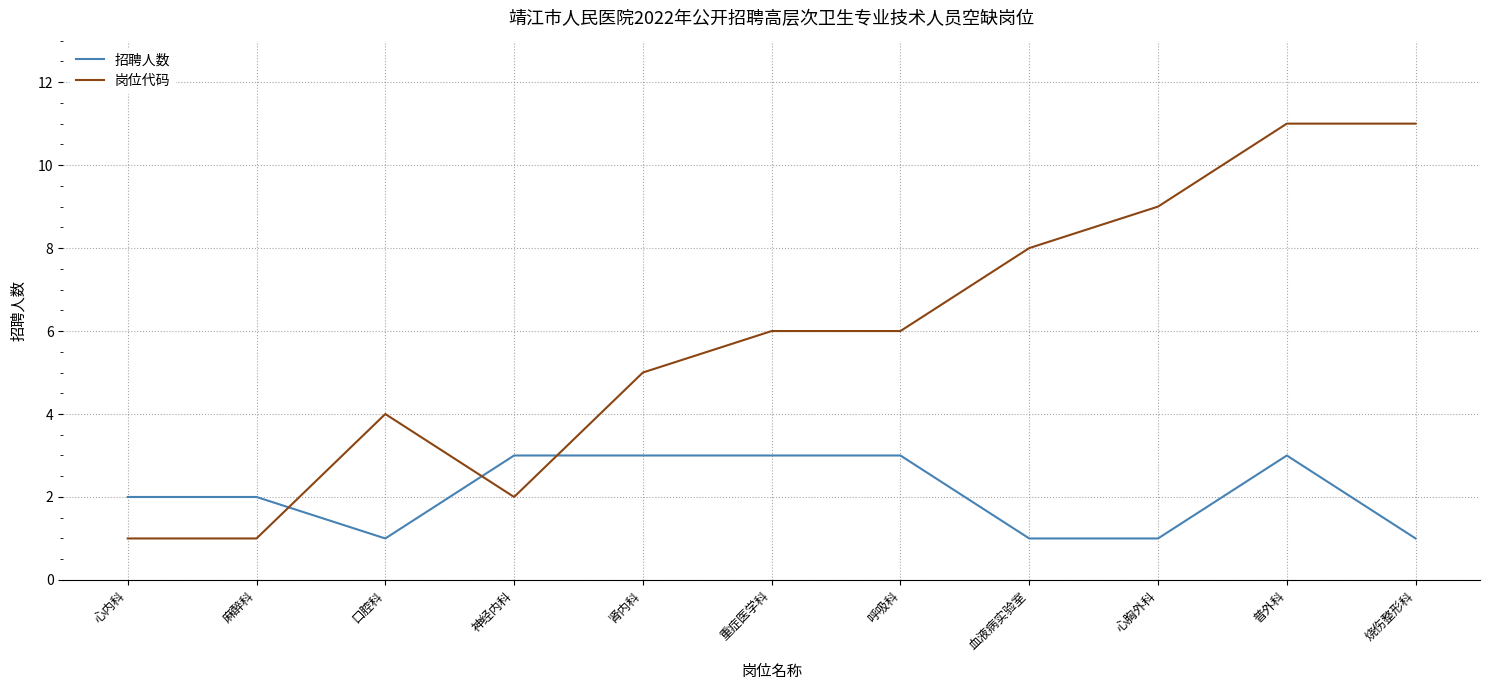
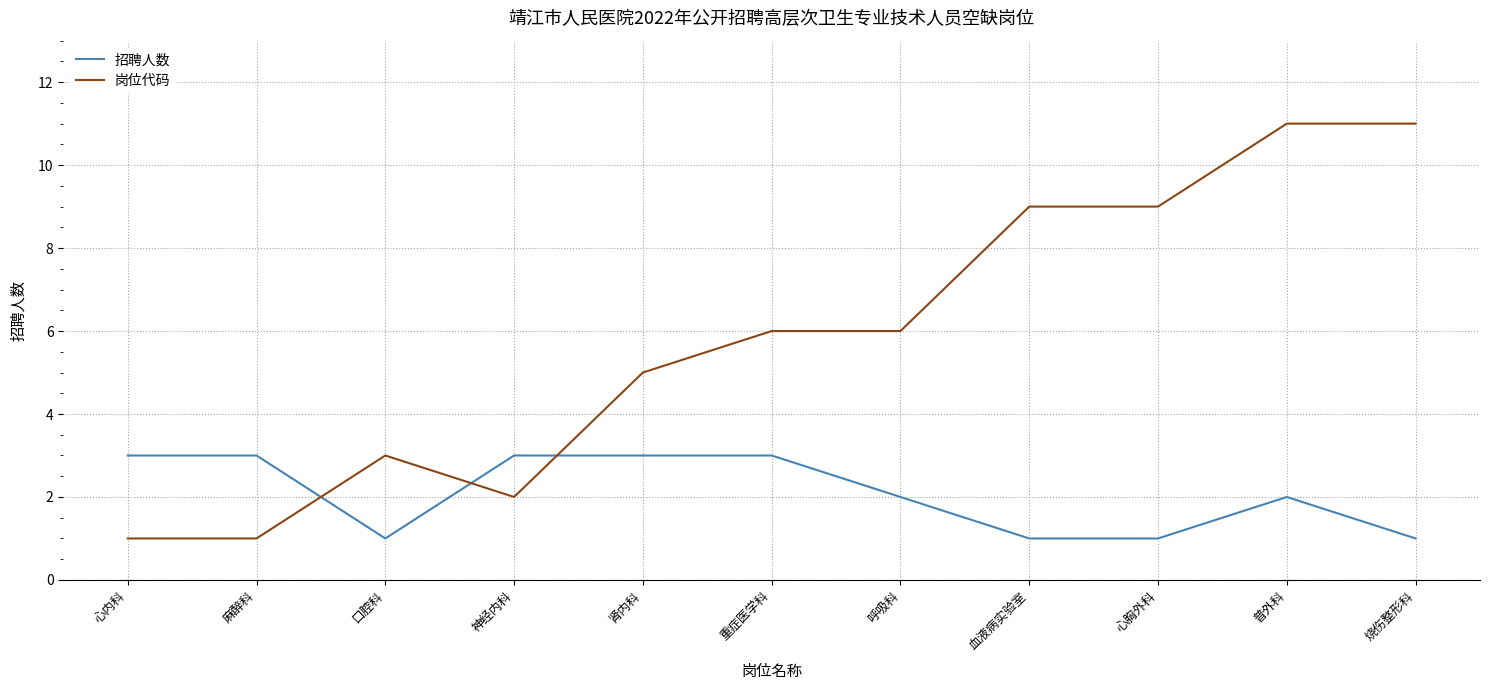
  {
    "招聘人数": {
-     "心内科": 2,
-     "麻醉科": 2,
+     "心内科": 3,
+     "麻醉科": 3,
      "口腔科": 1,
      "神经内科": 3,
      "肾内科": 3,
      "重症医学科": 3,
-     "呼吸科": 3,
+     "呼吸科": 2,
      "血液病实验室": 1,
      "心胸外科": 1,
-     "普外科": 3,
+     "普外科": 2,
      "烧伤整形科": 1
    },
    "岗位代码": {
      "心内科": 1,
      "麻醉科": 1,
-     "口腔科": 4,
+     "口腔科": 3,
      "神经内科": 2,
      "肾内科": 5,
      "重症医学科": 6,
      "呼吸科": 6,
-     "血液病实验室": 8,
+     "血液病实验室": 9,
      "心胸外科": 9,
      "普外科": 11,
      "烧伤整形科": 11
    }
  }
